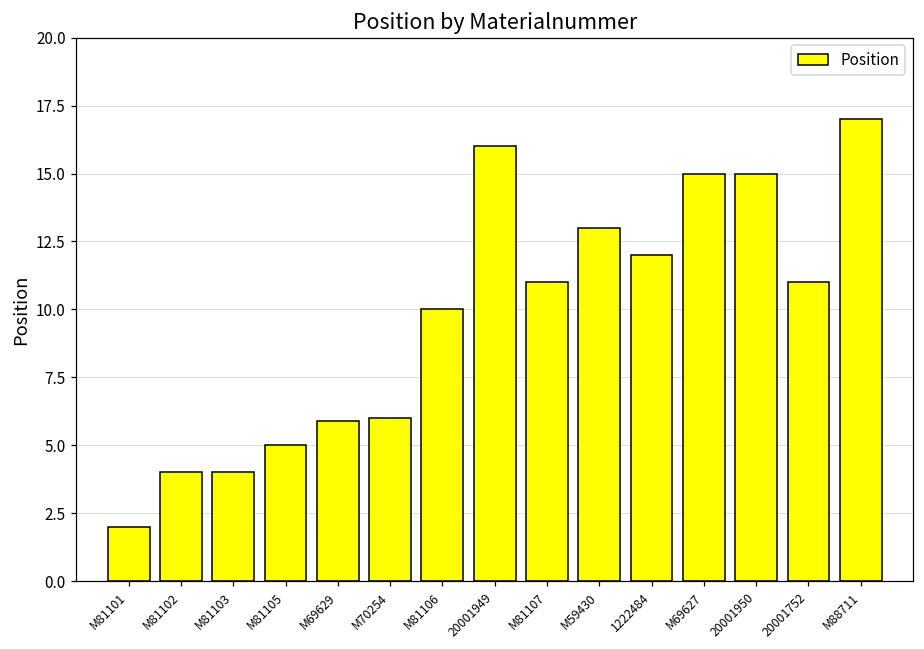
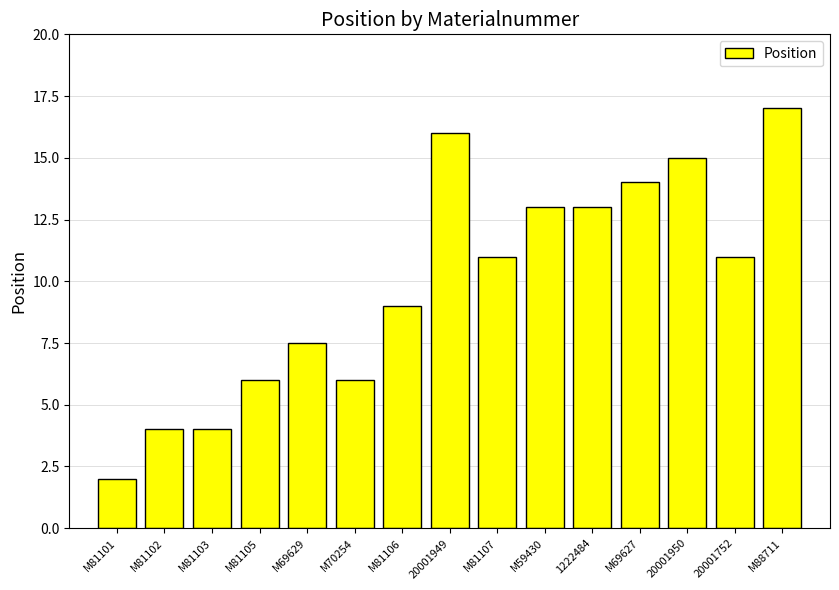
  {
    "M81101": 2.0,
    "M81102": 4.0,
    "M81103": 4.0,
-   "M81105": 5,
-   "M69629": 5.9,
+   "M81105": 6,
+   "M69629": 7.5,
    "M70254": 6.0,
-   "M81106": 10,
+   "M81106": 9,
    "20001949": 16.0,
    "M81107": 11.0,
    "M59430": 13.0,
-   "1222484": 12,
-   "M69627": 15,
+   "1222484": 13,
+   "M69627": 14,
    "20001950": 15.0,
    "20001752": 11.0,
    "M88711": 17.0
  }
